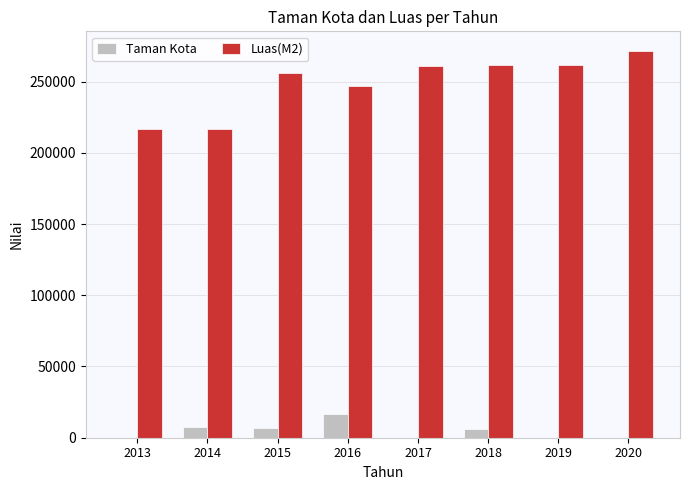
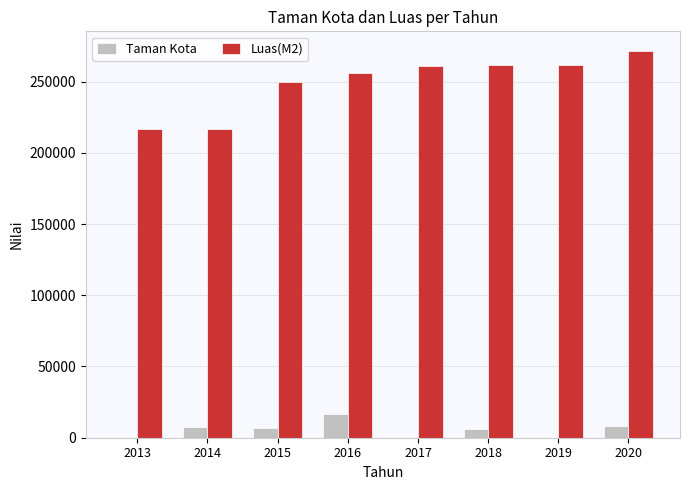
  {
    "Taman Kota": {
      "2014": 7000,
      "2015": 7000,
      "2016": 17000,
      "2018": 6000,
-     "2020": 0
+     "2020": 8000
    },
    "Luas(M2)": {
      "2013": 216000,
      "2014": 216000,
-     "2015": 256000,
-     "2016": 247000,
+     "2015": 250000,
+     "2016": 256000,
      "2017": 261000,
      "2018": 261000,
      "2019": 261000,
      "2020": 272000
    }
  }
